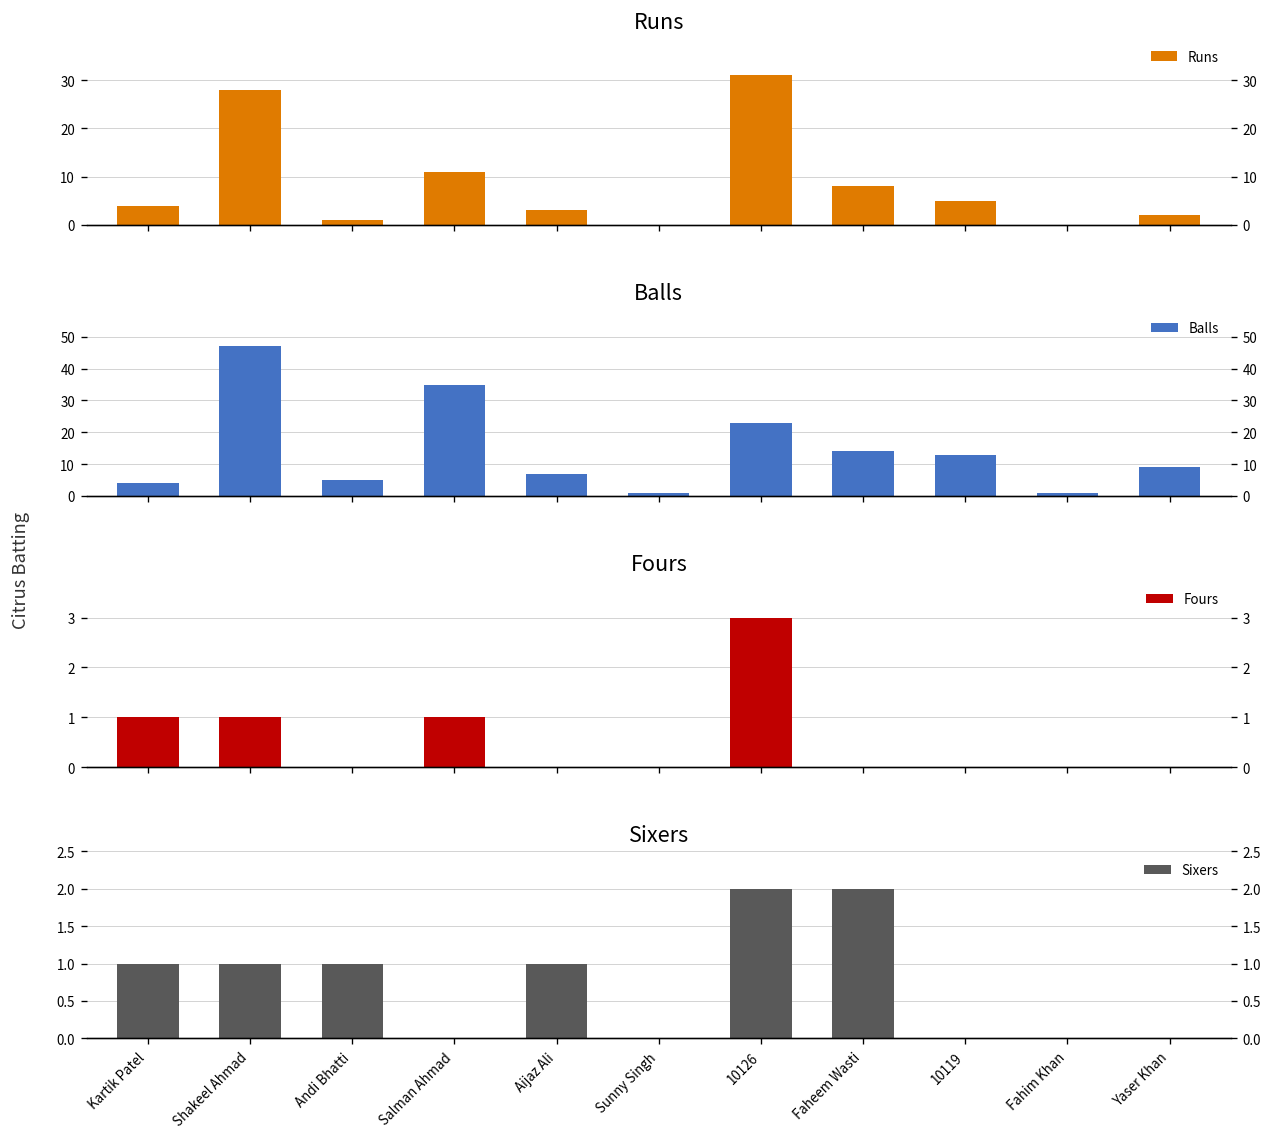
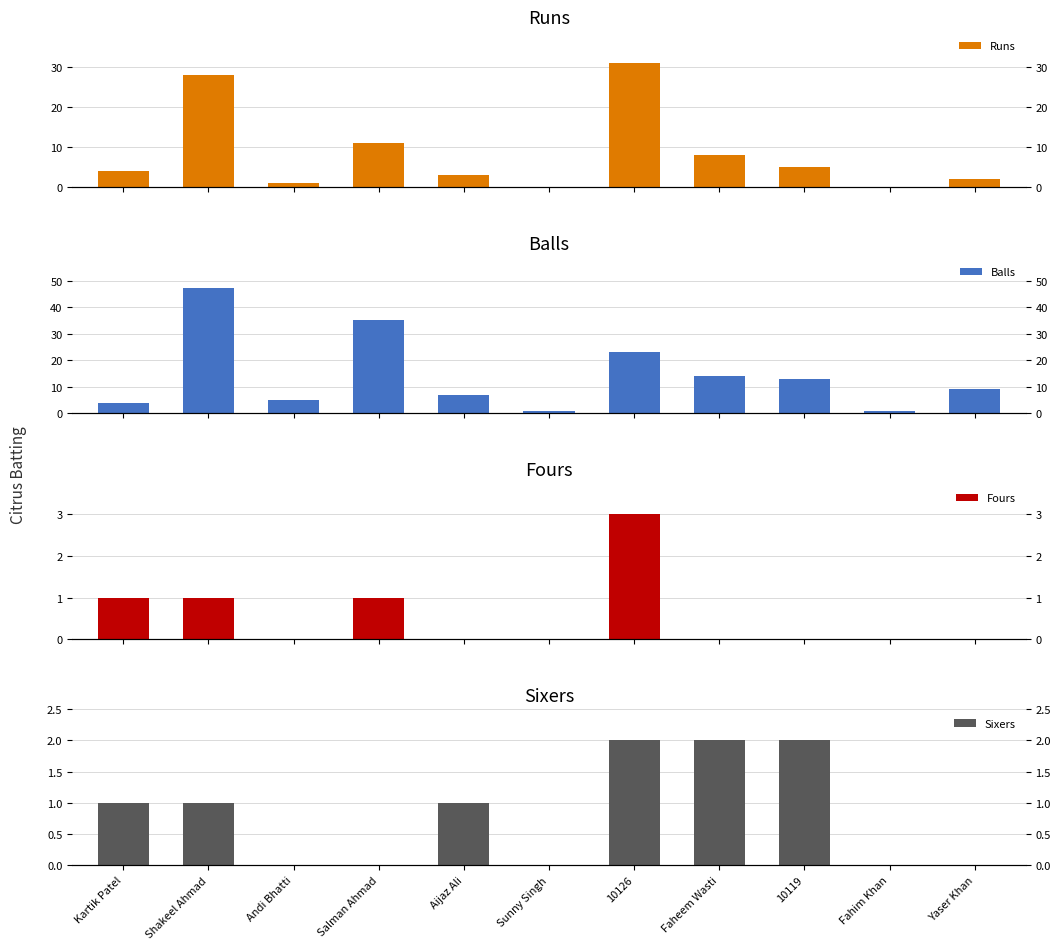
  {
    "Sixers": {
      "Kartik Patel": 1,
      "Shakeel Ahmad": 1,
-     "Andi Bhatti": 1,
+     "Andi Bhatti": 0,
      "Salman Ahmad": 0,
      "Aijaz Ali": 1,
      "Sunny Singh": 0,
      "10126": 2,
      "Faheem Wasti": 2,
-     "10119": 0,
+     "10119": 2,
      "Fahim Khan": 0,
      "Yaser Khan": 0
    }
  }
